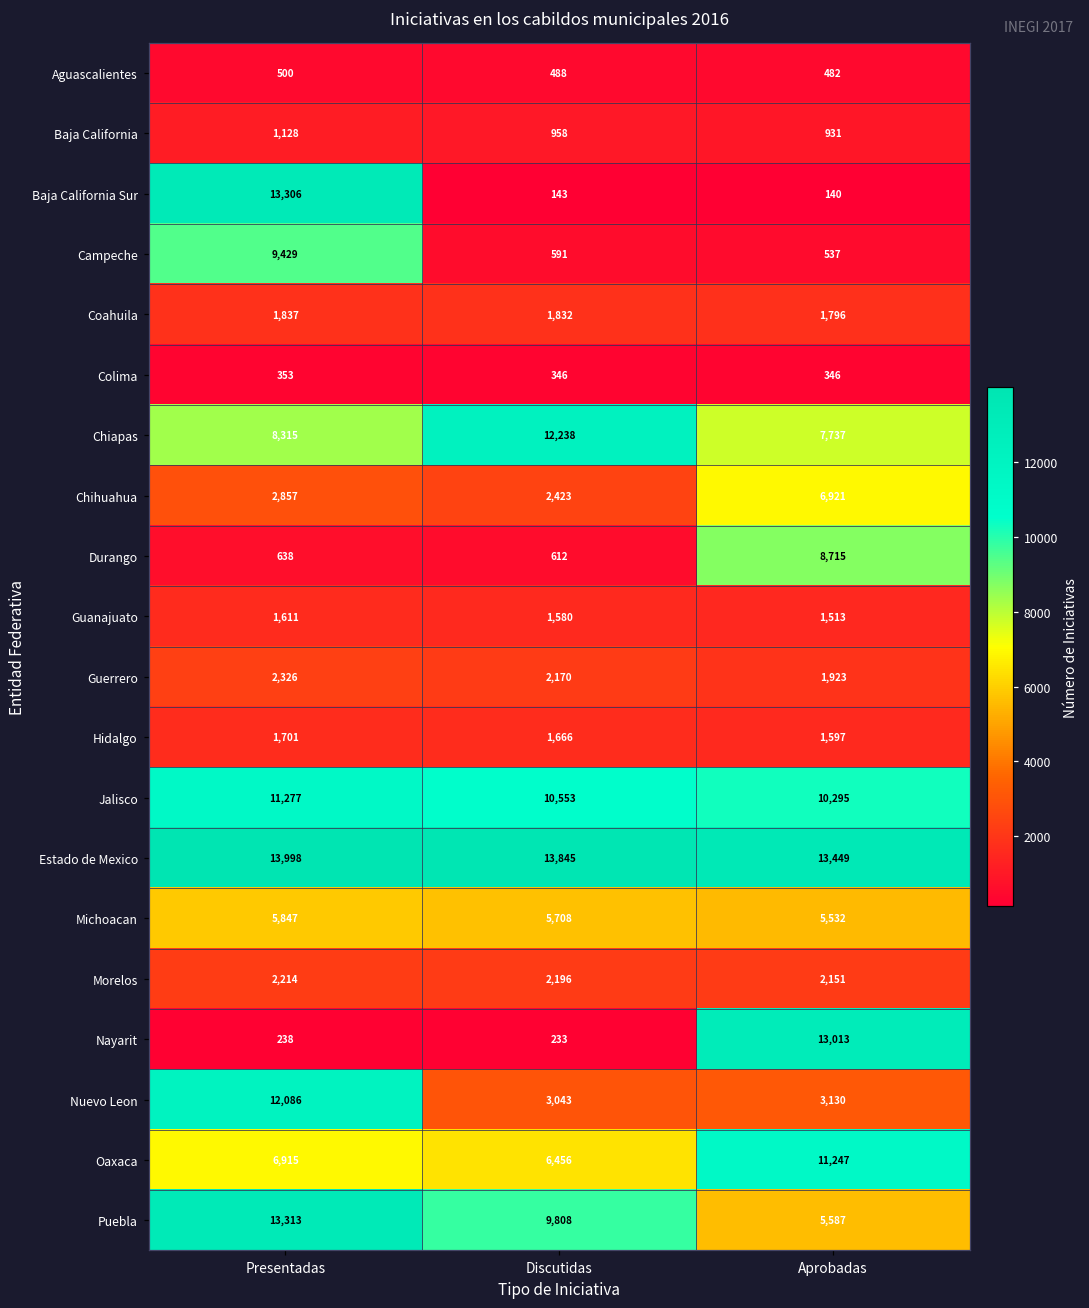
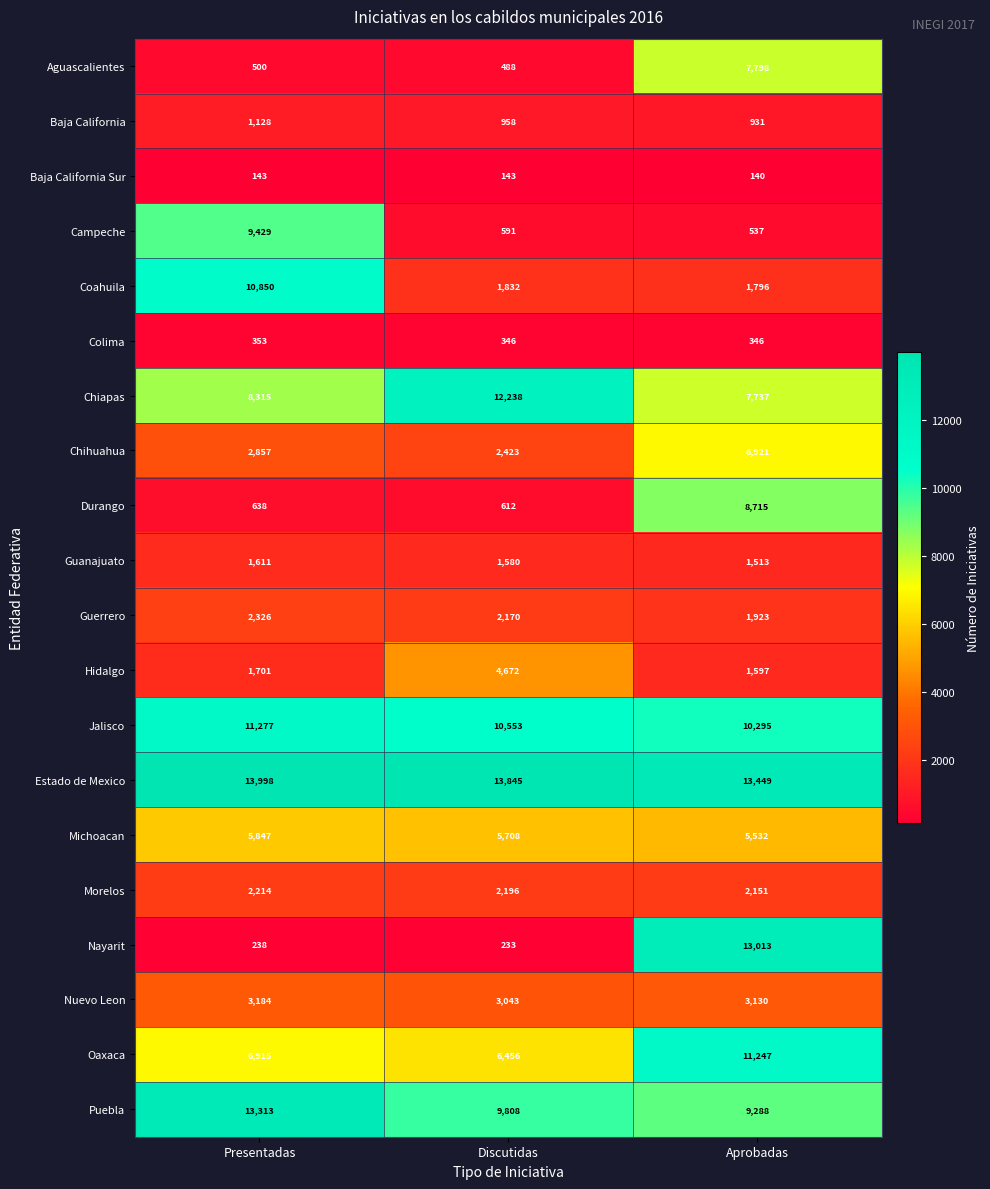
  {
    "Aguascalientes": {
      "Presentadas": "500",
      "Discutidas": "488",
-     "Aprobadas": "482"
+     "Aprobadas": "7,798"
    },
    "Baja California": {
      "Presentadas": "1,128",
      "Discutidas": "958",
      "Aprobadas": "931"
    },
    "Baja California Sur": {
-     "Presentadas": "13,306",
+     "Presentadas": "143",
      "Discutidas": "143",
      "Aprobadas": "140"
    },
    "Campeche": {
      "Presentadas": "9,429",
      "Discutidas": "591",
      "Aprobadas": "537"
    },
    "Coahuila": {
-     "Presentadas": "1,837",
+     "Presentadas": "10,850",
      "Discutidas": "1,832",
      "Aprobadas": "1,796"
    },
    "Colima": {
      "Presentadas": "353",
      "Discutidas": "346",
      "Aprobadas": "346"
    },
    "Chiapas": {
      "Presentadas": "8,315",
      "Discutidas": "12,238",
      "Aprobadas": "7,737"
    },
    "Chihuahua": {
      "Presentadas": "2,857",
      "Discutidas": "2,423",
      "Aprobadas": "6,921"
    },
    "Durango": {
      "Presentadas": "638",
      "Discutidas": "612",
      "Aprobadas": "8,715"
    },
    "Guanajuato": {
      "Presentadas": "1,611",
      "Discutidas": "1,580",
      "Aprobadas": "1,513"
    },
    "Guerrero": {
      "Presentadas": "2,326",
      "Discutidas": "2,170",
      "Aprobadas": "1,923"
    },
    "Hidalgo": {
      "Presentadas": "1,701",
-     "Discutidas": "1,666",
+     "Discutidas": "4,672",
      "Aprobadas": "1,597"
    },
    "Jalisco": {
      "Presentadas": "11,277",
      "Discutidas": "10,553",
      "Aprobadas": "10,295"
    },
    "Estado de Mexico": {
      "Presentadas": "13,998",
      "Discutidas": "13,845",
      "Aprobadas": "13,449"
    },
    "Michoacan": {
      "Presentadas": "5,847",
      "Discutidas": "5,708",
      "Aprobadas": "5,532"
    },
    "Morelos": {
      "Presentadas": "2,214",
      "Discutidas": "2,196",
      "Aprobadas": "2,151"
    },
    "Nayarit": {
      "Presentadas": "238",
      "Discutidas": "233",
      "Aprobadas": "13,013"
    },
    "Nuevo Leon": {
-     "Presentadas": "12,086",
+     "Presentadas": "3,184",
      "Discutidas": "3,043",
      "Aprobadas": "3,130"
    },
    "Oaxaca": {
      "Presentadas": "6,915",
      "Discutidas": "6,456",
      "Aprobadas": "11,247"
    },
    "Puebla": {
      "Presentadas": "13,313",
      "Discutidas": "9,808",
-     "Aprobadas": "5,587"
+     "Aprobadas": "9,288"
    }
  }
